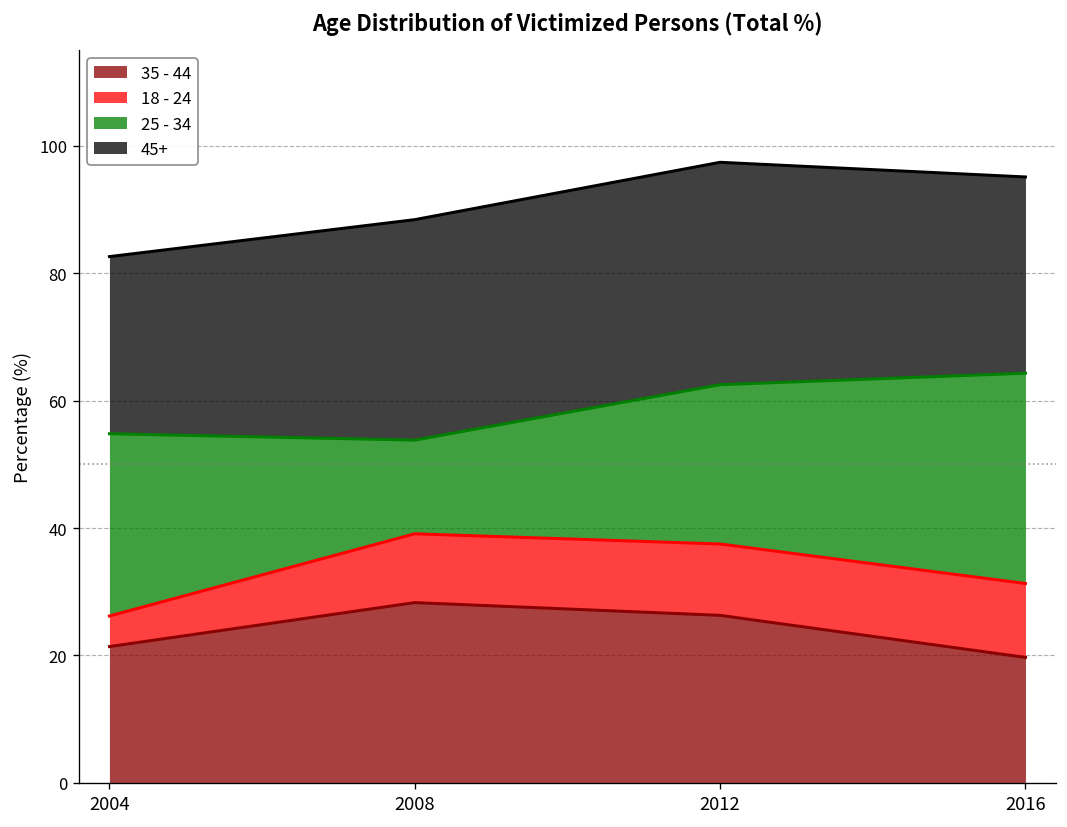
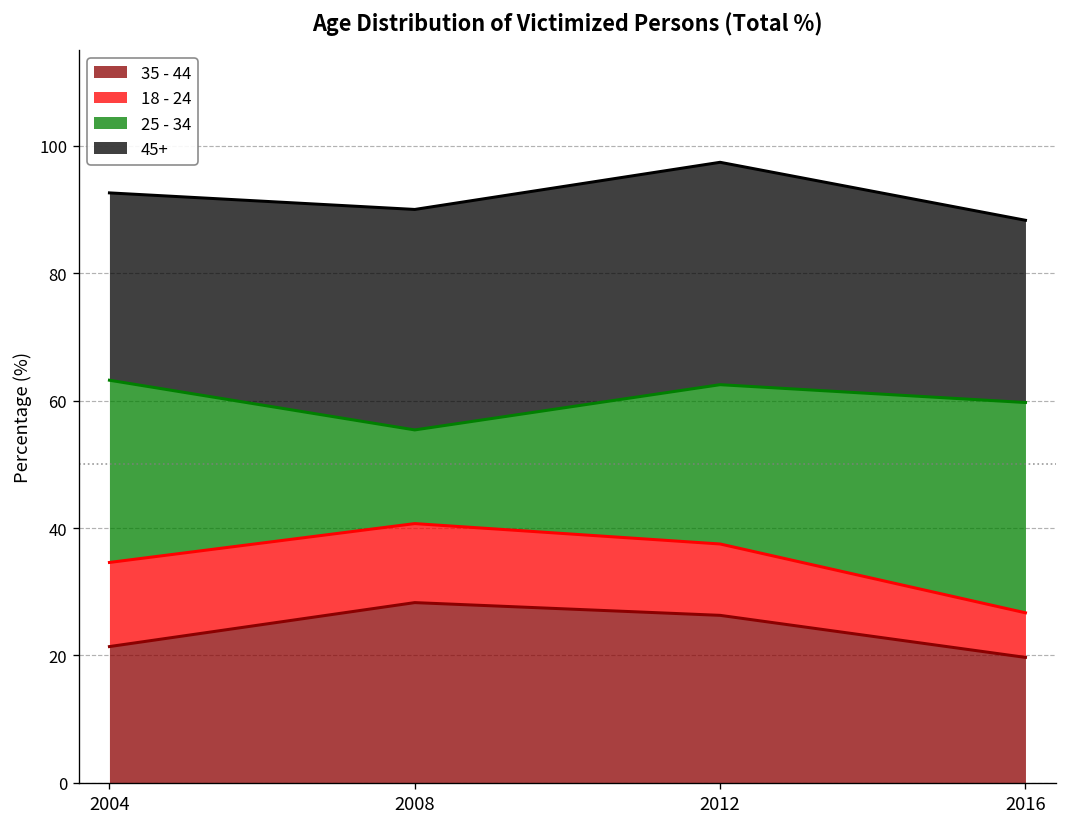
  {
    "35 - 44": {
      "2004": 21,
      "2008": 28,
      "2012": 26,
      "2016": 20
    },
    "18 - 24": {
-     "2004": 5,
-     "2008": 11,
+     "2004": 13,
+     "2008": 12,
      "2012": 11,
-     "2016": 12
+     "2016": 7
    },
    "25 - 34": {
      "2004": 29,
      "2008": 15,
      "2012": 25,
      "2016": 33
    },
    "45+": {
-     "2004": 28,
+     "2004": 29,
      "2008": 35,
      "2012": 35,
-     "2016": 31
+     "2016": 29
    }
  }
